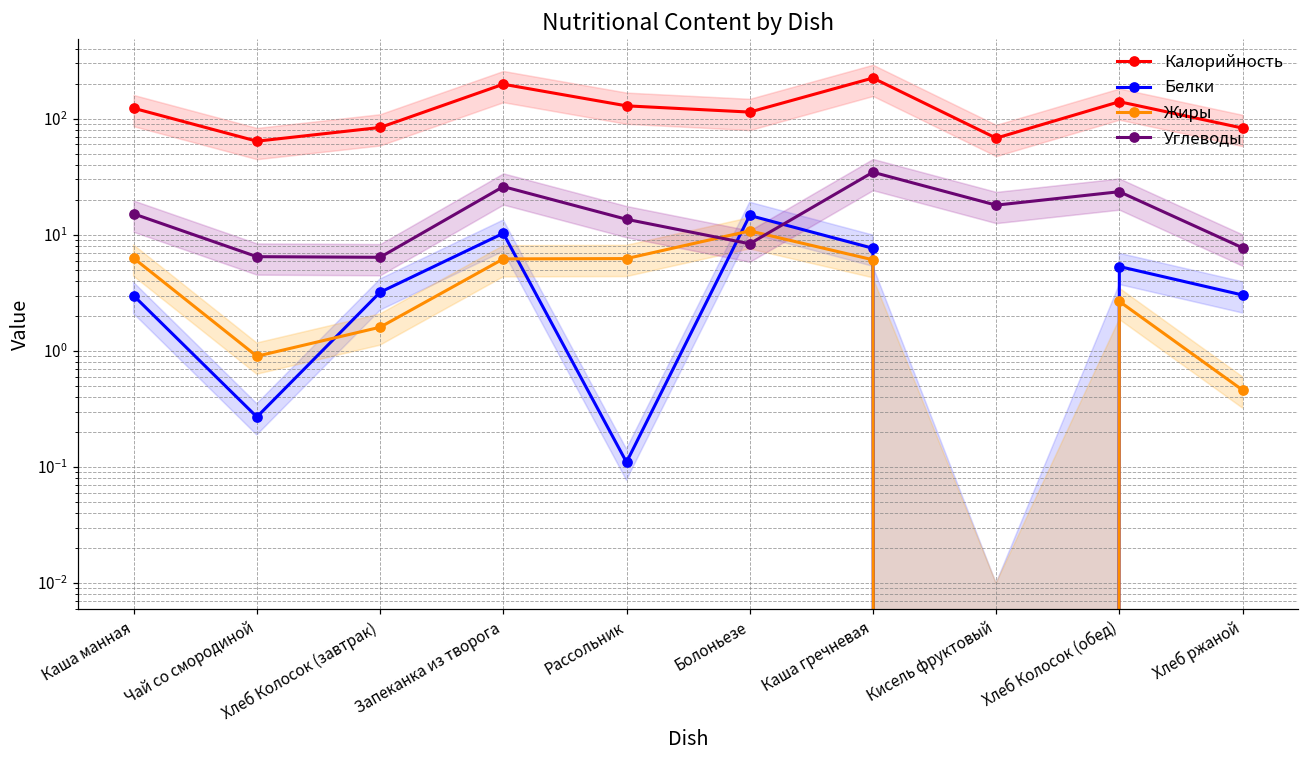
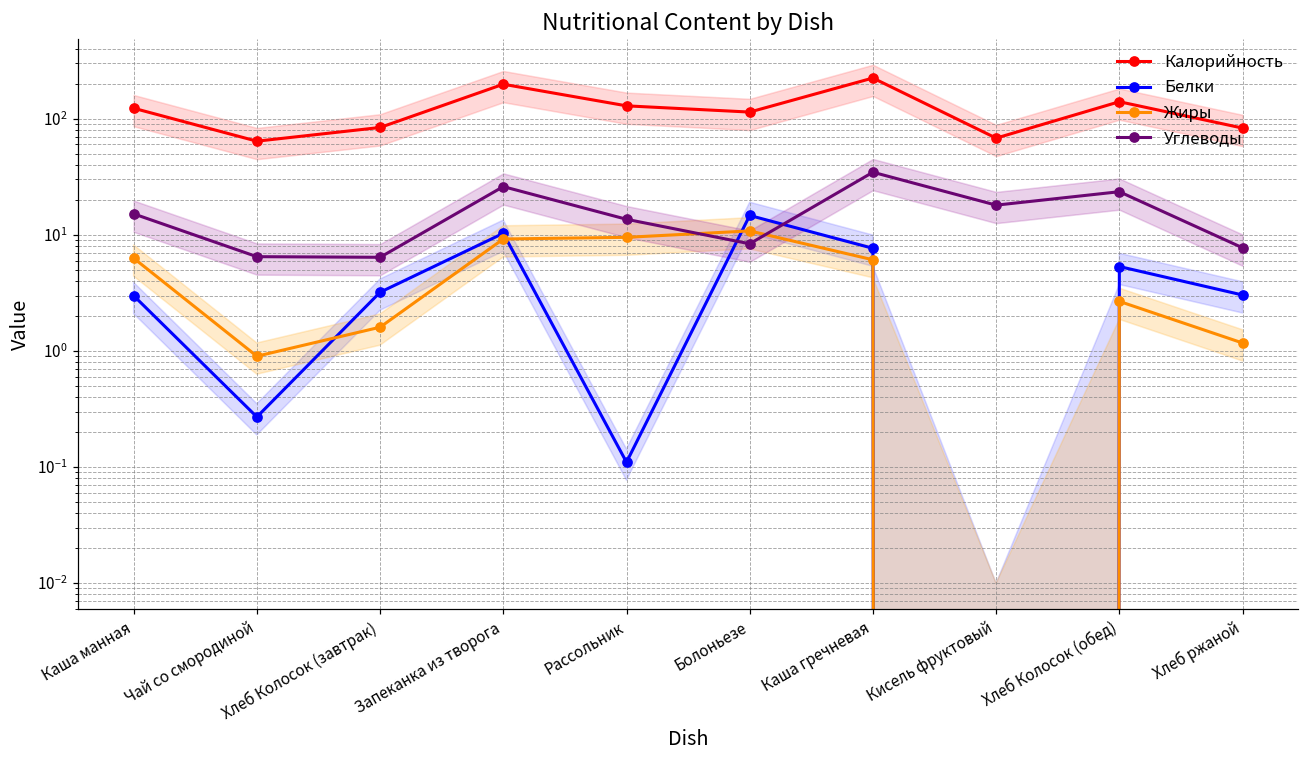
  {
    "Калорийность": {
      "Каша манная": 120,
      "Чай со смородиной": 60,
      "Хлеб Колосок (завтрак)": 80,
      "Запеканка из творога": 200,
      "Рассольник": 130,
      "Болоньезе": 110,
      "Каша гречневая": 220,
      "Кисель фруктовый": 70,
      "Хлеб Колосок (обед)": 140,
      "Хлеб ржаной": 80
    },
    "Белки": {
      "Каша манная": 3.0,
      "Чай со смородиной": 0.27,
      "Хлеб Колосок (завтрак)": 3.2,
      "Запеканка из творога": 10,
      "Рассольник": 0.11,
      "Хлеб Колосок (обед)": 5,
      "Хлеб ржаной": 3.0
    },
    "Жиры": {
      "Каша манная": 6,
      "Чай со смородиной": 0.9,
      "Хлеб Колосок (завтрак)": 1.6,
-     "Запеканка из творога": 6,
-     "Рассольник": 6,
+     "Запеканка из творога": 9,
+     "Рассольник": 10,
      "Каша гречневая": 6,
      "Хлеб Колосок (обед)": 2.7,
-     "Хлеб ржаной": 0.5
+     "Хлеб ржаной": 1.2
    },
    "Углеводы": {
      "Каша манная": 15,
      "Чай со смородиной": 6,
      "Хлеб Колосок (завтрак)": 6,
      "Запеканка из творога": 26,
      "Рассольник": 14,
      "Болоньезе": 8,
      "Каша гречневая": 35,
      "Кисель фруктовый": 18,
      "Хлеб Колосок (обед)": 24,
      "Хлеб ржаной": 8
    }
  }
